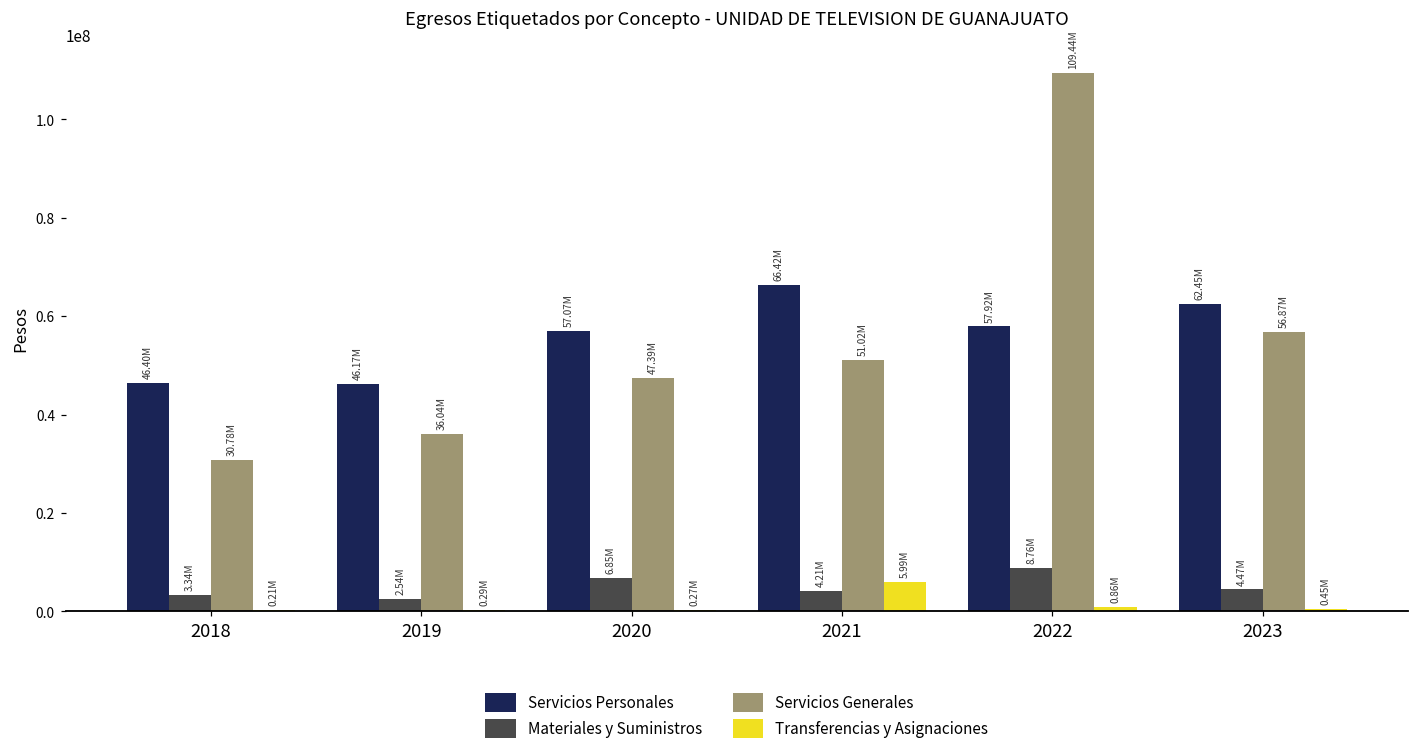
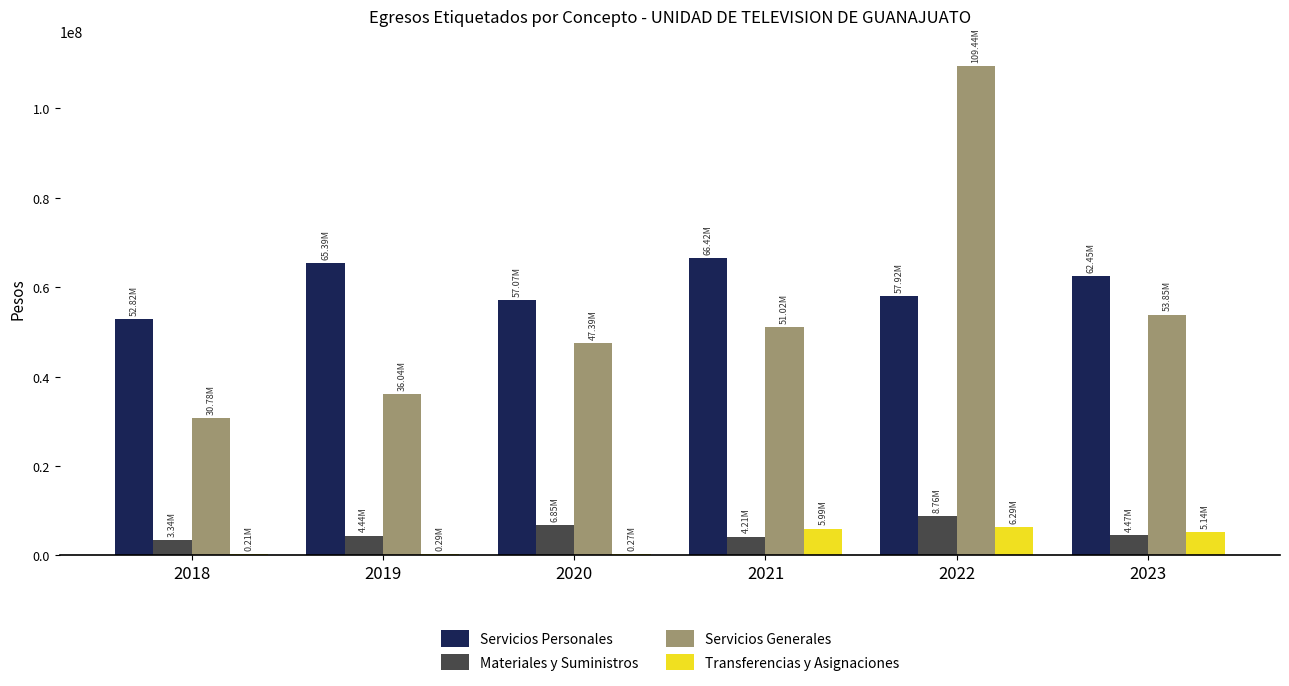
  {
    "Servicios Personales": {
-     "2018": "46.40M",
-     "2019": "46.17M",
+     "2018": "52.82M",
+     "2019": "65.39M",
      "2020": "57.07M",
      "2021": "66.42M",
      "2022": "57.92M",
      "2023": "62.45M"
    },
    "Materiales y Suministros": {
      "2018": "3.34M",
-     "2019": "2.54M",
+     "2019": "4.44M",
      "2020": "6.85M",
      "2021": "4.21M",
      "2022": "8.76M",
      "2023": "4.47M"
    },
    "Servicios Generales": {
      "2018": "30.78M",
      "2019": "36.04M",
      "2020": "47.39M",
      "2021": "51.02M",
      "2022": "109.44M",
-     "2023": "56.87M"
+     "2023": "53.85M"
    },
    "Transferencias y Asignaciones": {
      "2018": "0.21M",
      "2019": "0.29M",
      "2020": "0.27M",
      "2021": "5.99M",
-     "2022": "0.86M",
-     "2023": "0.45M"
+     "2022": "6.29M",
+     "2023": "5.14M"
    }
  }
